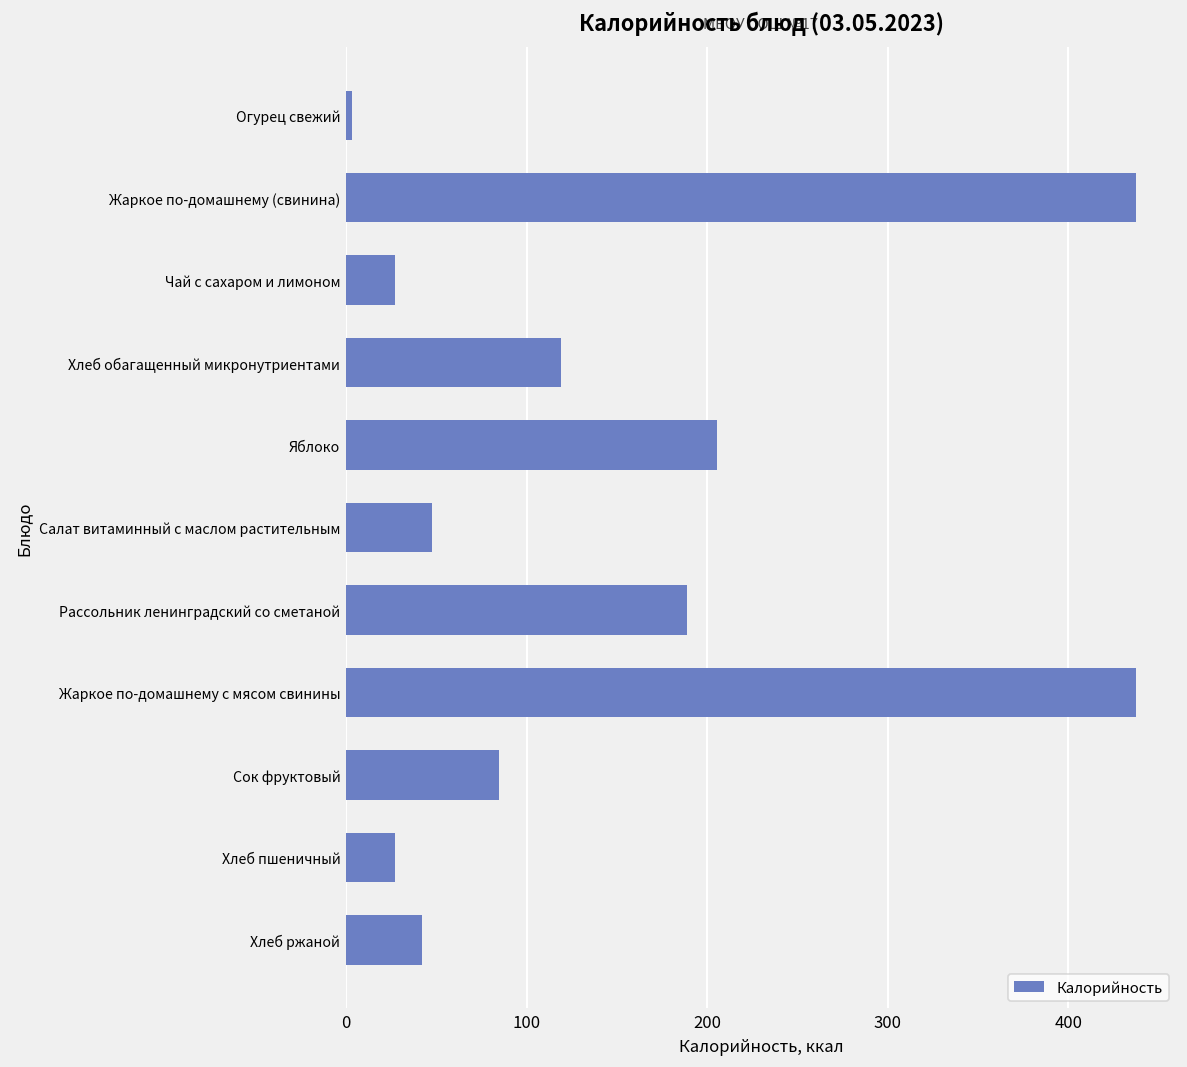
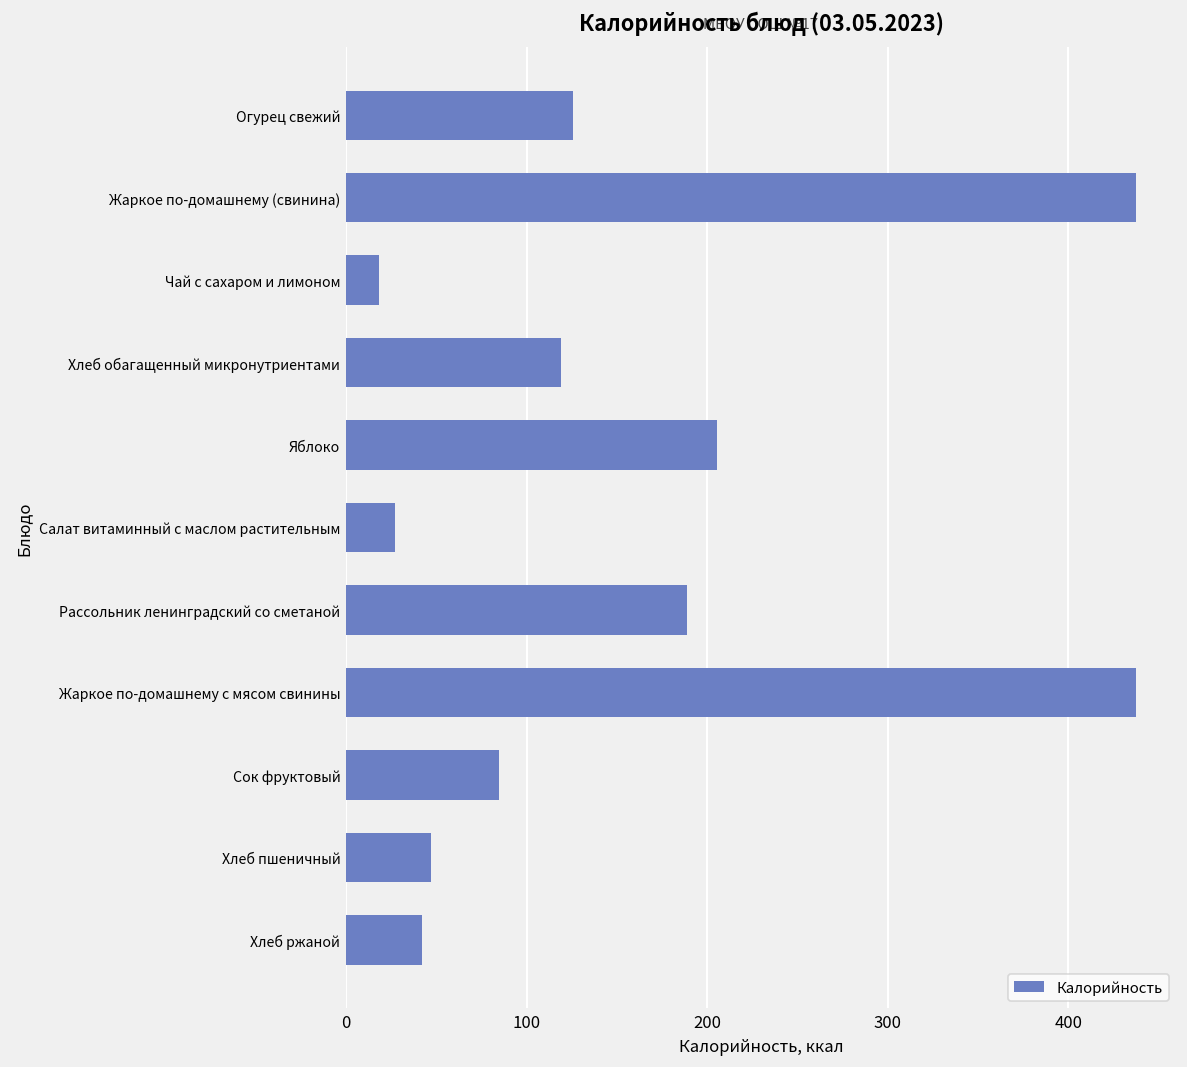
  {
-   "Огурец свежий": 3,
+   "Огурец свежий": 126,
    "Жаркое по-домашнему (свинина)": 438,
-   "Чай с сахаром и лимоном": 27,
+   "Чай с сахаром и лимоном": 18,
    "Хлеб обагащенный микронутриентами": 119,
    "Яблоко": 205,
-   "Салат витаминный с маслом растительным": 48,
+   "Салат витаминный с маслом растительным": 27,
    "Рассольник ленинградский со сметаной": 189,
    "Жаркое по-домашнему с мясом свинины": 438,
    "Сок фруктовый": 85,
-   "Хлеб пшеничный": 27,
+   "Хлеб пшеничный": 47,
    "Хлеб ржаной": 42
  }
